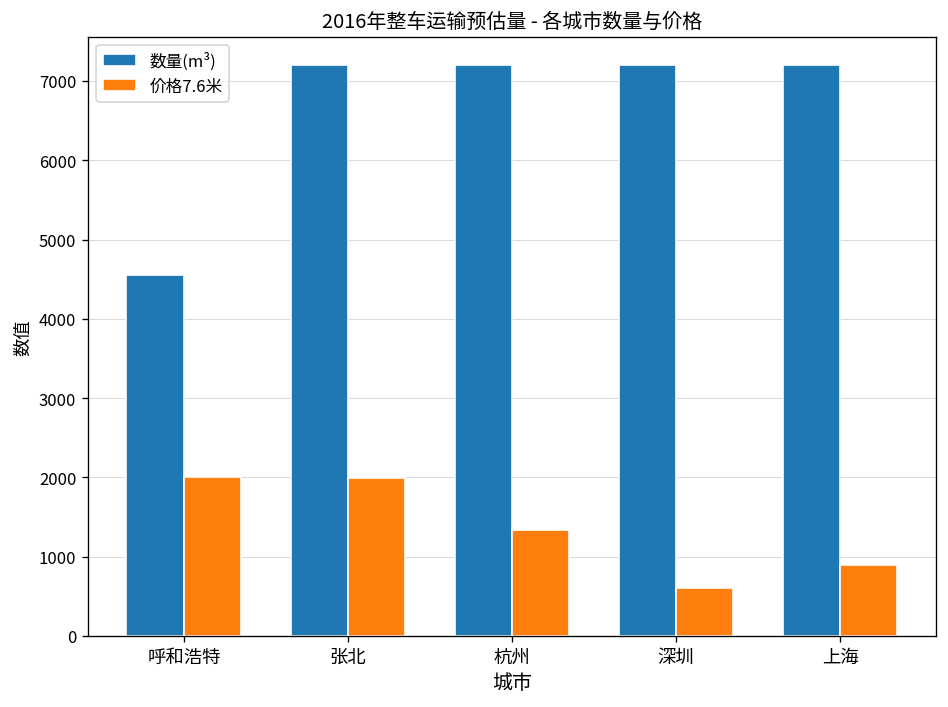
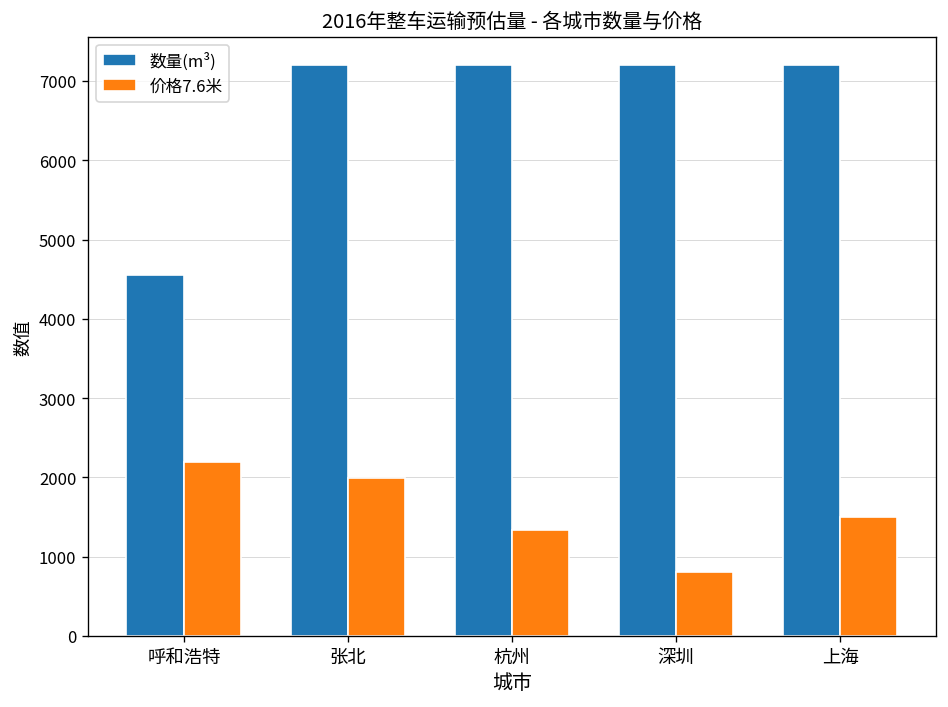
  {
    "数量(m³)": {
      "呼和浩特": 4600,
      "张北": 7200,
      "杭州": 7200,
      "深圳": 7200,
      "上海": 7200
    },
    "价格7.6米": {
-     "呼和浩特": 2000,
+     "呼和浩特": 2200,
      "张北": 2000,
      "杭州": 1300,
-     "深圳": 600,
-     "上海": 900
+     "深圳": 800,
+     "上海": 1500
    }
  }
